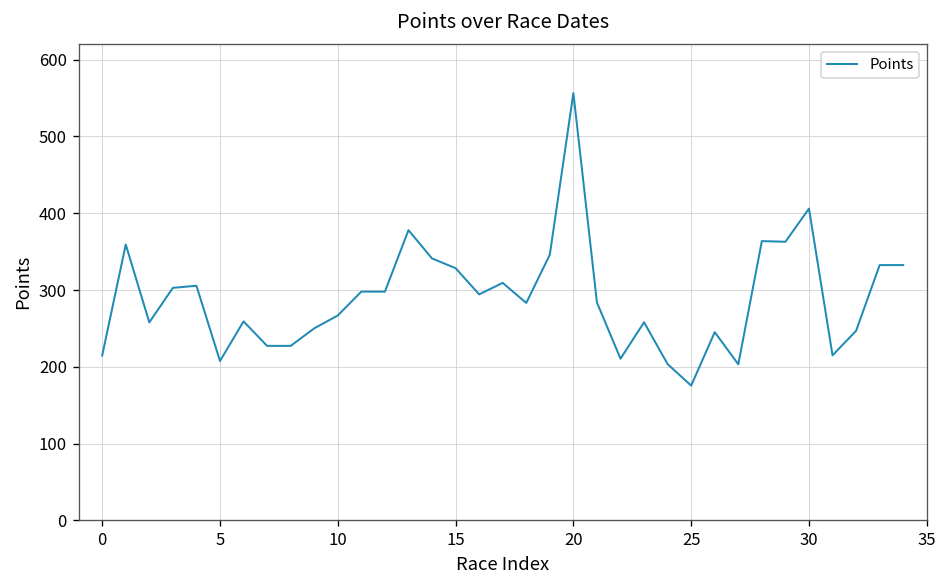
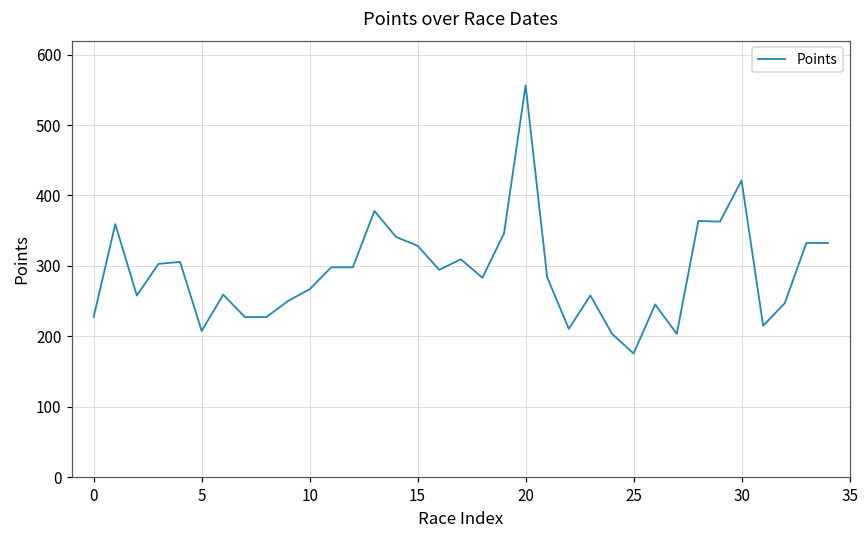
  {
-   "0": 210,
+   "0": 230,
    "5": 210,
    "10": 270,
    "15": 330,
    "20": 560,
    "25": 180,
-   "30": 410
+   "30": 420
  }
